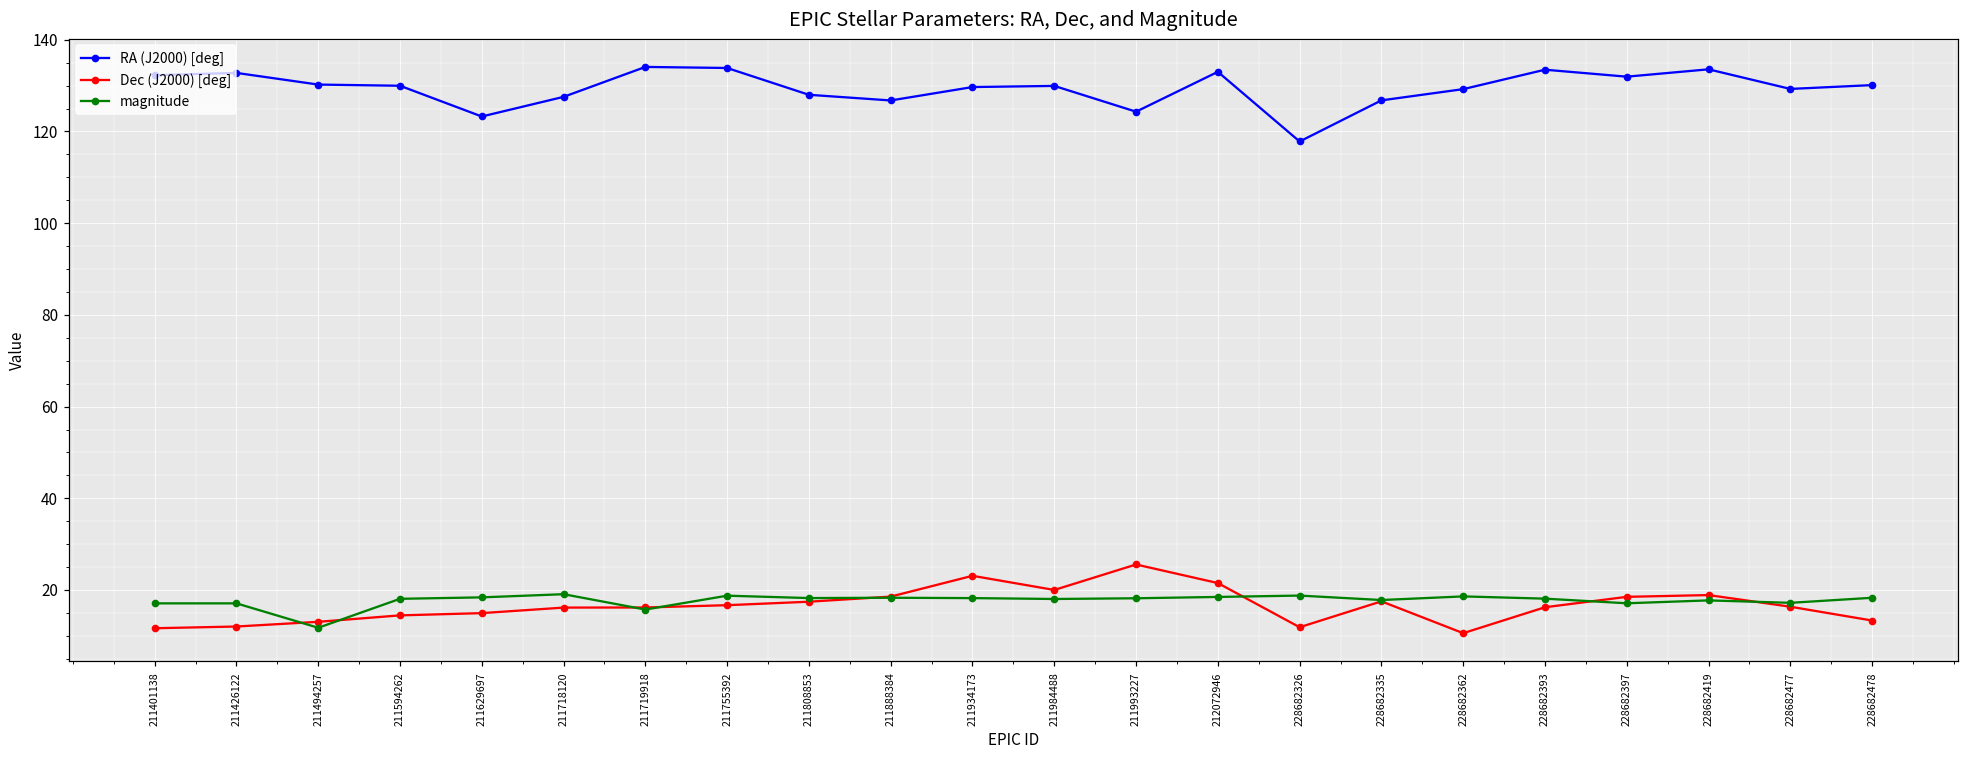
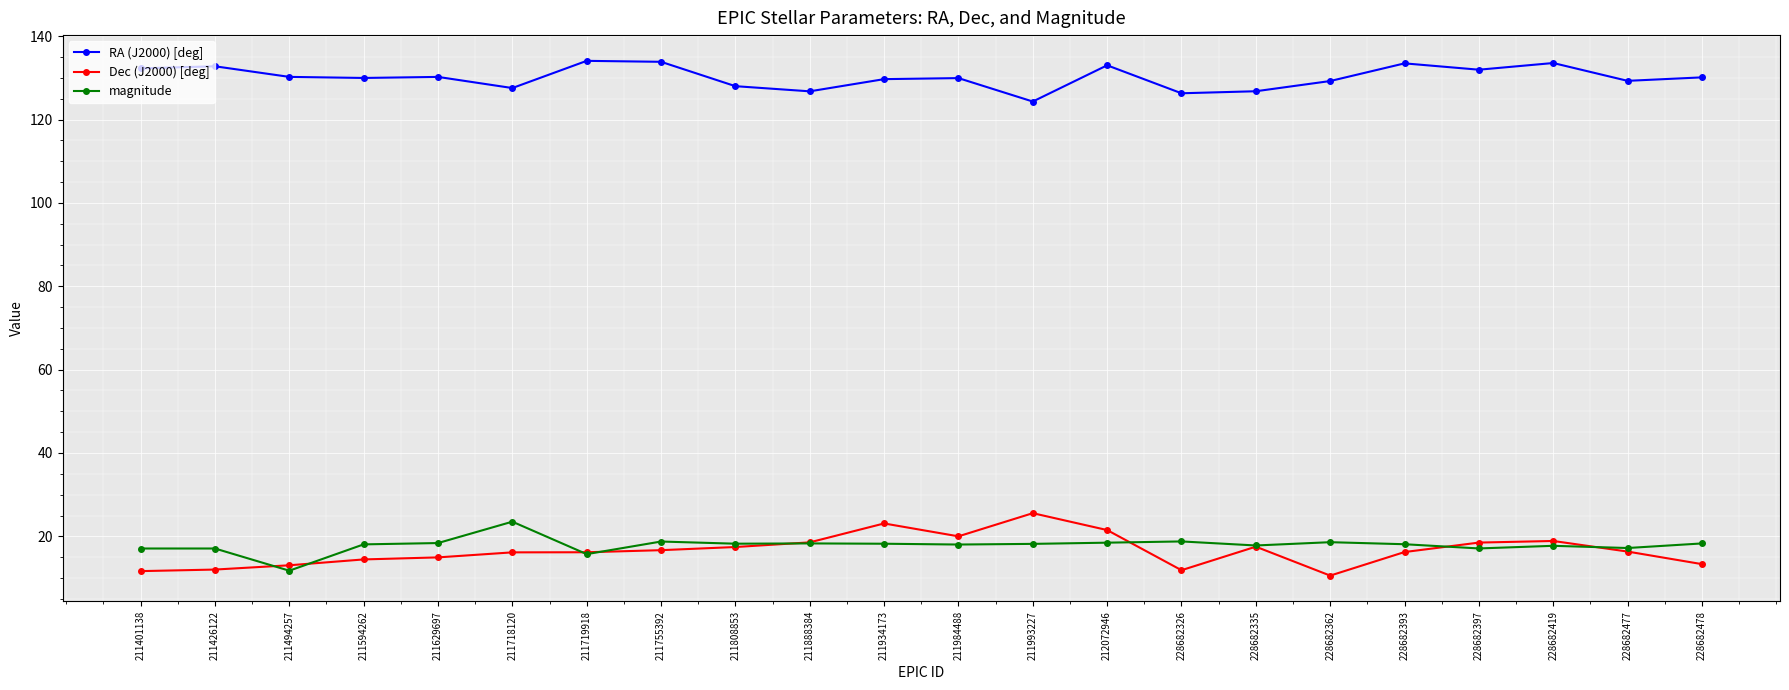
  {
    "RA (J2000) [deg]": {
      "211426122": 133,
      "211494257": 130,
      "211594262": 130,
-     "211629697": 123,
+     "211629697": 130,
      "211718120": 128,
      "211719918": 134,
      "211755392": 134,
      "211808853": 128,
      "211888384": 127,
      "211934173": 130,
      "211984488": 130,
      "211993227": 124,
      "212072946": 133,
-     "228682326": 118,
+     "228682326": 126,
      "228682335": 127,
      "228682362": 129,
      "228682393": 133,
      "228682397": 132,
      "228682419": 134,
      "228682477": 129,
      "228682478": 130
    },
    "Dec (J2000) [deg]": {
      "211401138": 12,
      "211426122": 12,
      "211494257": 13,
      "211594262": 14,
      "211629697": 15,
      "211718120": 16,
      "211755392": 17,
      "211808853": 17,
      "211934173": 23,
      "211984488": 20,
      "211993227": 26,
      "212072946": 22,
      "228682326": 12,
      "228682362": 11,
      "228682393": 16,
      "228682397": 19,
      "228682419": 19,
      "228682477": 16,
      "228682478": 13
    },
    "magnitude": {
      "211401138": 17,
      "211426122": 17,
      "211494257": 12,
      "211594262": 18,
      "211629697": 18,
-     "211718120": 19,
+     "211718120": 24,
      "211755392": 19,
      "211808853": 18,
      "211934173": 18,
      "211984488": 18,
      "211993227": 18,
      "212072946": 18,
      "228682326": 19,
      "228682362": 19,
      "228682393": 18,
      "228682397": 17,
      "228682419": 18,
      "228682477": 17,
      "228682478": 18
    }
  }
